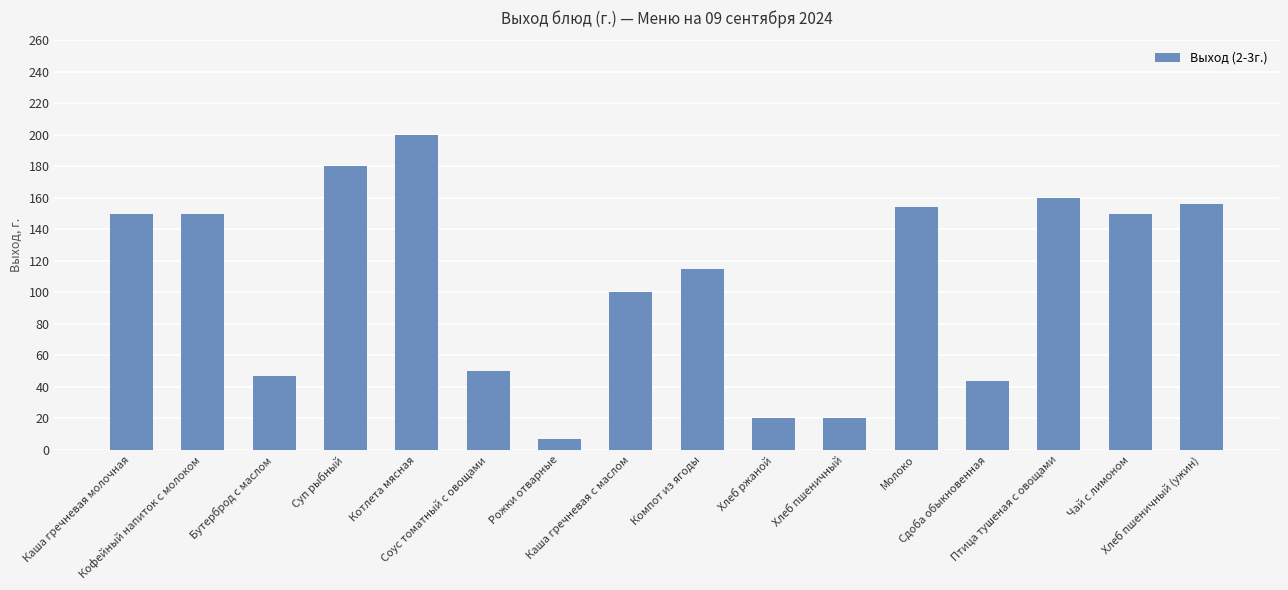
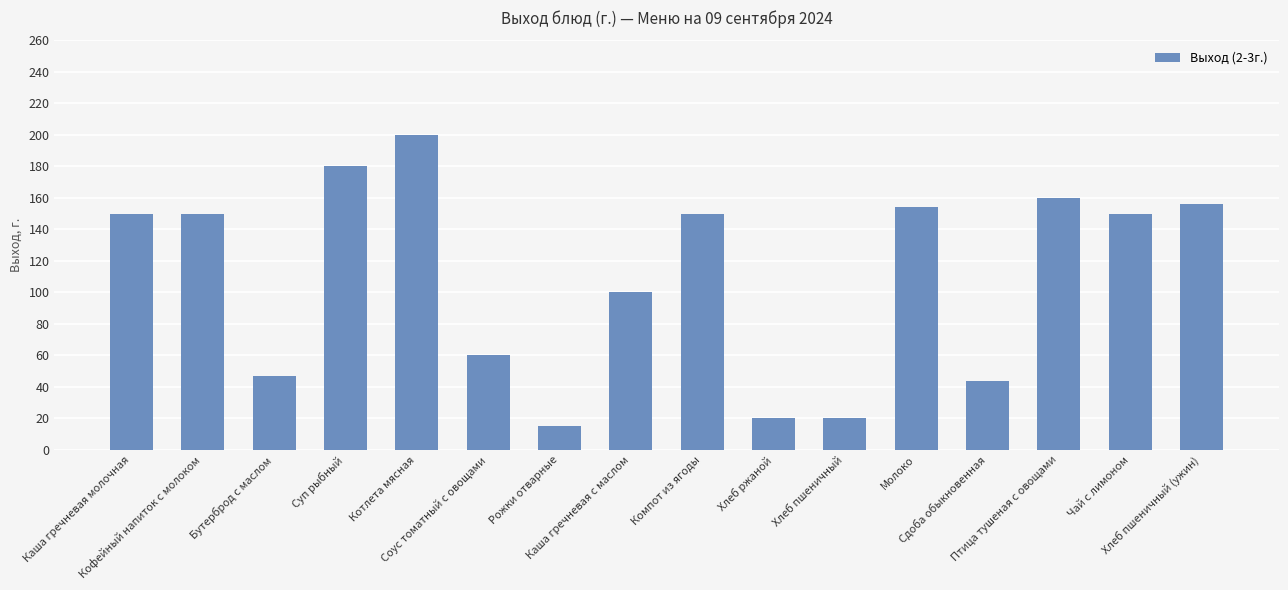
  {
    "Каша гречневая молочная": 150,
    "Кофейный напиток с молоком": 150,
    "Бутерброд с маслом": 47,
    "Суп рыбный": 180,
    "Котлета мясная": 200,
-   "Соус томатный с овощами": 50,
-   "Рожки отварные": 7,
+   "Соус томатный с овощами": 60,
+   "Рожки отварные": 15,
    "Каша гречневая с маслом": 100,
-   "Компот из ягоды": 115,
+   "Компот из ягоды": 150,
    "Хлеб ржаной": 20,
    "Хлеб пшеничный": 20,
    "Молоко": 154,
    "Сдоба обыкновенная": 44,
    "Птица тушеная с овощами": 160,
    "Чай с лимоном": 150,
    "Хлеб пшеничный (ужин)": 156
  }
